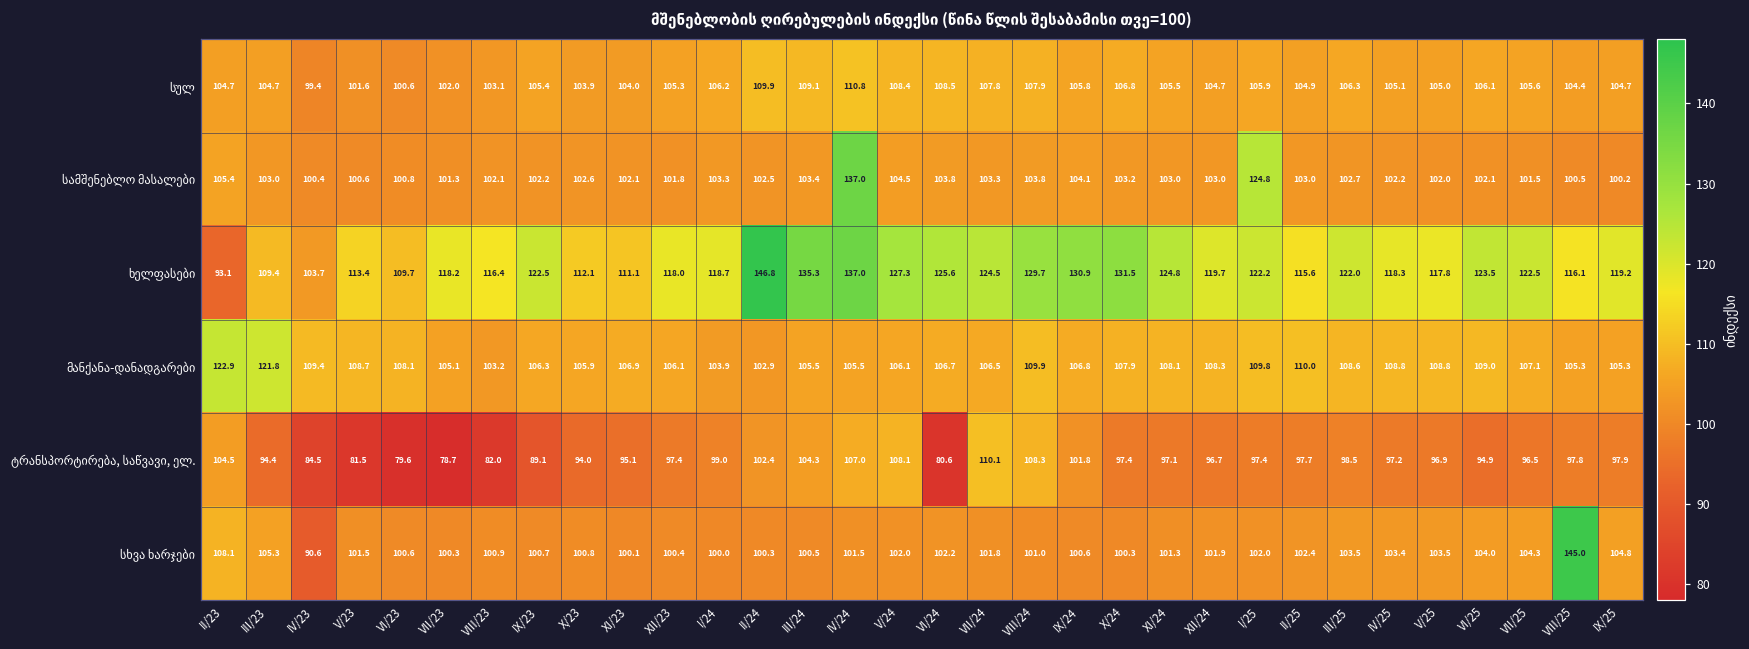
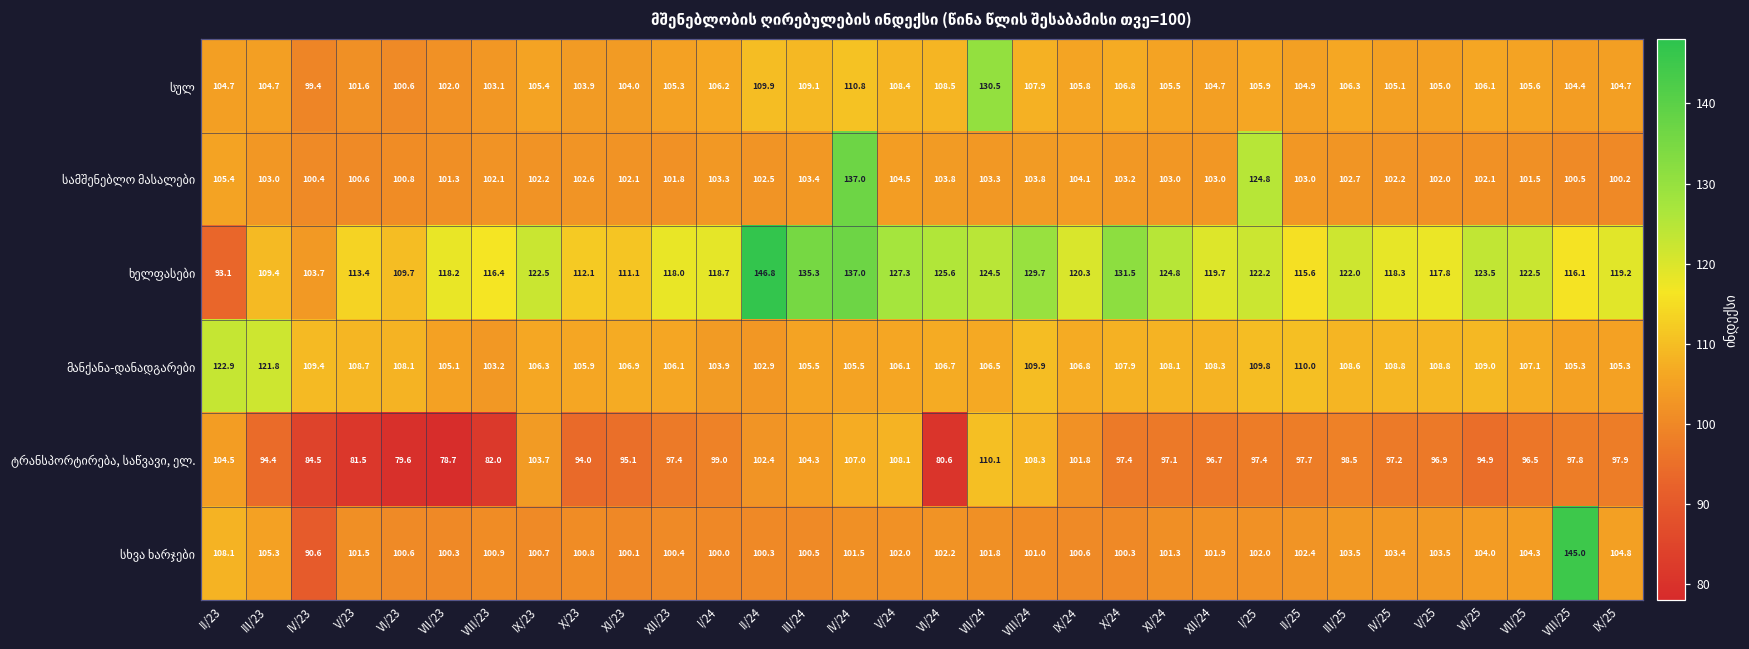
  {
    "სულ": {
      "II/23": 104.7,
      "III/23": 104.7,
      "IV/23": 99.4,
      "V/23": 101.6,
      "VI/23": 100.6,
      "VII/23": 102.0,
      "VIII/23": 103.1,
      "IX/23": 105.4,
      "X/23": 103.9,
      "XI/23": 104.0,
      "XII/23": 105.3,
      "I/24": 106.2,
      "II/24": 109.9,
      "III/24": 109.1,
      "IV/24": 110.8,
      "V/24": 108.4,
      "VI/24": 108.5,
-     "VII/24": 107.8,
+     "VII/24": 130.5,
      "VIII/24": 107.9,
      "IX/24": 105.8,
      "X/24": 106.8,
      "XI/24": 105.5,
      "XII/24": 104.7,
      "I/25": 105.9,
      "II/25": 104.9,
      "III/25": 106.3,
      "IV/25": 105.1,
      "V/25": 105.0,
      "VI/25": 106.1,
      "VII/25": 105.6,
      "VIII/25": 104.4,
      "IX/25": 104.7
    },
    "სამშენებლო მასალები": {
      "II/23": 105.4,
      "III/23": 103.0,
      "IV/23": 100.4,
      "V/23": 100.6,
      "VI/23": 100.8,
      "VII/23": 101.3,
      "VIII/23": 102.1,
      "IX/23": 102.2,
      "X/23": 102.6,
      "XI/23": 102.1,
      "XII/23": 101.8,
      "I/24": 103.3,
      "II/24": 102.5,
      "III/24": 103.4,
      "IV/24": 137.0,
      "V/24": 104.5,
      "VI/24": 103.8,
      "VII/24": 103.3,
      "VIII/24": 103.8,
      "IX/24": 104.1,
      "X/24": 103.2,
      "XI/24": 103.0,
      "XII/24": 103.0,
      "I/25": 124.8,
      "II/25": 103.0,
      "III/25": 102.7,
      "IV/25": 102.2,
      "V/25": 102.0,
      "VI/25": 102.1,
      "VII/25": 101.5,
      "VIII/25": 100.5,
      "IX/25": 100.2
    },
    "ხელფასები": {
      "II/23": 93.1,
      "III/23": 109.4,
      "IV/23": 103.7,
      "V/23": 113.4,
      "VI/23": 109.7,
      "VII/23": 118.2,
      "VIII/23": 116.4,
      "IX/23": 122.5,
      "X/23": 112.1,
      "XI/23": 111.1,
      "XII/23": 118.0,
      "I/24": 118.7,
      "II/24": 146.8,
      "III/24": 135.3,
      "IV/24": 137.0,
      "V/24": 127.3,
      "VI/24": 125.6,
      "VII/24": 124.5,
      "VIII/24": 129.7,
-     "IX/24": 130.9,
+     "IX/24": 120.3,
      "X/24": 131.5,
      "XI/24": 124.8,
      "XII/24": 119.7,
      "I/25": 122.2,
      "II/25": 115.6,
      "III/25": 122.0,
      "IV/25": 118.3,
      "V/25": 117.8,
      "VI/25": 123.5,
      "VII/25": 122.5,
      "VIII/25": 116.1,
      "IX/25": 119.2
    },
    "მანქანა-დანადგარები": {
      "II/23": 122.9,
      "III/23": 121.8,
      "IV/23": 109.4,
      "V/23": 108.7,
      "VI/23": 108.1,
      "VII/23": 105.1,
      "VIII/23": 103.2,
      "IX/23": 106.3,
      "X/23": 105.9,
      "XI/23": 106.9,
      "XII/23": 106.1,
      "I/24": 103.9,
      "II/24": 102.9,
      "III/24": 105.5,
      "IV/24": 105.5,
      "V/24": 106.1,
      "VI/24": 106.7,
      "VII/24": 106.5,
      "VIII/24": 109.9,
      "IX/24": 106.8,
      "X/24": 107.9,
      "XI/24": 108.1,
      "XII/24": 108.3,
      "I/25": 109.8,
      "II/25": 110.0,
      "III/25": 108.6,
      "IV/25": 108.8,
      "V/25": 108.8,
      "VI/25": 109.0,
      "VII/25": 107.1,
      "VIII/25": 105.3,
      "IX/25": 105.3
    },
    "ტრანსპორტირება, საწვავი, ელ.": {
      "II/23": 104.5,
      "III/23": 94.4,
      "IV/23": 84.5,
      "V/23": 81.5,
      "VI/23": 79.6,
      "VII/23": 78.7,
      "VIII/23": 82.0,
-     "IX/23": 89.1,
+     "IX/23": 103.7,
      "X/23": 94.0,
      "XI/23": 95.1,
      "XII/23": 97.4,
      "I/24": 99.0,
      "II/24": 102.4,
      "III/24": 104.3,
      "IV/24": 107.0,
      "V/24": 108.1,
      "VI/24": 80.6,
      "VII/24": 110.1,
      "VIII/24": 108.3,
      "IX/24": 101.8,
      "X/24": 97.4,
      "XI/24": 97.1,
      "XII/24": 96.7,
      "I/25": 97.4,
      "II/25": 97.7,
      "III/25": 98.5,
      "IV/25": 97.2,
      "V/25": 96.9,
      "VI/25": 94.9,
      "VII/25": 96.5,
      "VIII/25": 97.8,
      "IX/25": 97.9
    },
    "სხვა ხარჯები": {
      "II/23": 108.1,
      "III/23": 105.3,
      "IV/23": 90.6,
      "V/23": 101.5,
      "VI/23": 100.6,
      "VII/23": 100.3,
      "VIII/23": 100.9,
      "IX/23": 100.7,
      "X/23": 100.8,
      "XI/23": 100.1,
      "XII/23": 100.4,
      "I/24": 100.0,
      "II/24": 100.3,
      "III/24": 100.5,
      "IV/24": 101.5,
      "V/24": 102.0,
      "VI/24": 102.2,
      "VII/24": 101.8,
      "VIII/24": 101.0,
      "IX/24": 100.6,
      "X/24": 100.3,
      "XI/24": 101.3,
      "XII/24": 101.9,
      "I/25": 102.0,
      "II/25": 102.4,
      "III/25": 103.5,
      "IV/25": 103.4,
      "V/25": 103.5,
      "VI/25": 104.0,
      "VII/25": 104.3,
      "VIII/25": 145.0,
      "IX/25": 104.8
    }
  }
